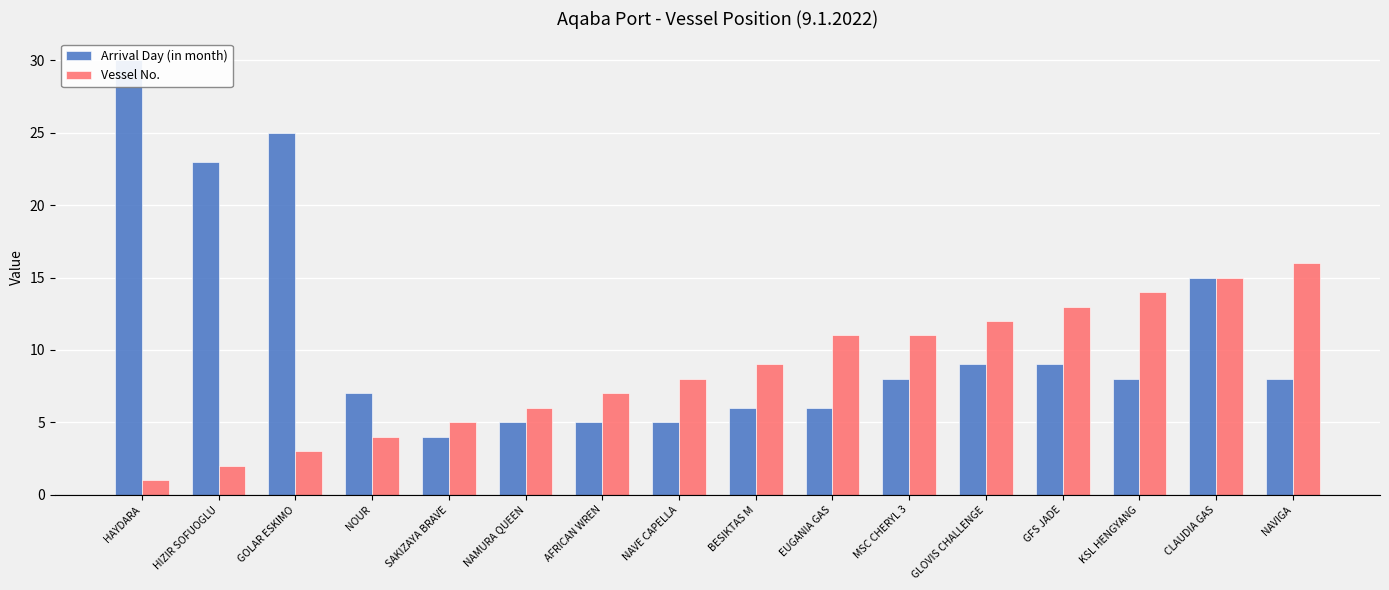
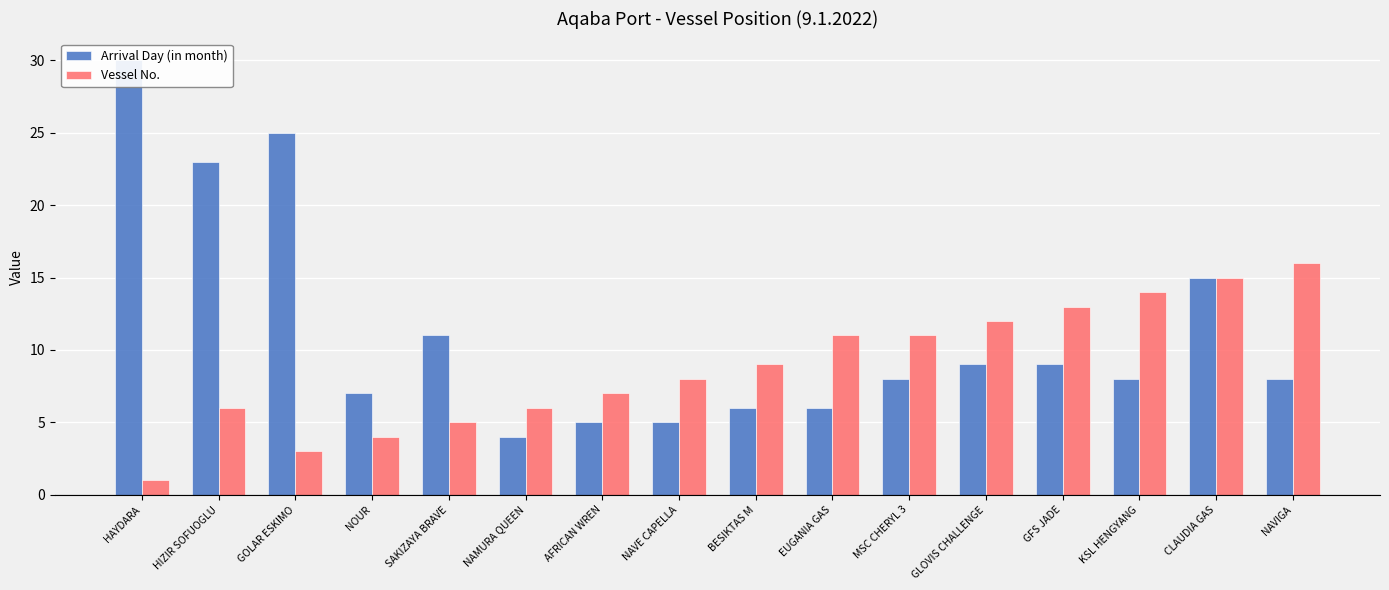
  {
    "Arrival Day (in month)": {
      "HIZIR SOFUOGLU": 23,
      "GOLAR ESKIMO": 25,
      "NOUR": 7,
-     "SAKIZAYA BRAVE": 4,
-     "NAMURA QUEEN": 5,
+     "SAKIZAYA BRAVE": 11,
+     "NAMURA QUEEN": 4,
      "AFRICAN WREN": 5,
      "NAVE CAPELLA": 5,
      "BESIKTAS M": 6,
      "EUGANIA GAS": 6,
      "MSC CHERYL 3": 8,
      "GLOVIS CHALLENGE": 9,
      "GFS JADE": 9,
      "KSL HENGYANG": 8,
      "CLAUDIA GAS": 15,
      "NAVIGA": 8
    },
    "Vessel No.": {
      "HAYDARA": 1,
-     "HIZIR SOFUOGLU": 2,
+     "HIZIR SOFUOGLU": 6,
      "GOLAR ESKIMO": 3,
      "NOUR": 4,
      "SAKIZAYA BRAVE": 5,
      "NAMURA QUEEN": 6,
      "AFRICAN WREN": 7,
      "NAVE CAPELLA": 8,
      "BESIKTAS M": 9,
      "EUGANIA GAS": 11,
      "MSC CHERYL 3": 11,
      "GLOVIS CHALLENGE": 12,
      "GFS JADE": 13,
      "KSL HENGYANG": 14,
      "CLAUDIA GAS": 15,
      "NAVIGA": 16
    }
  }
